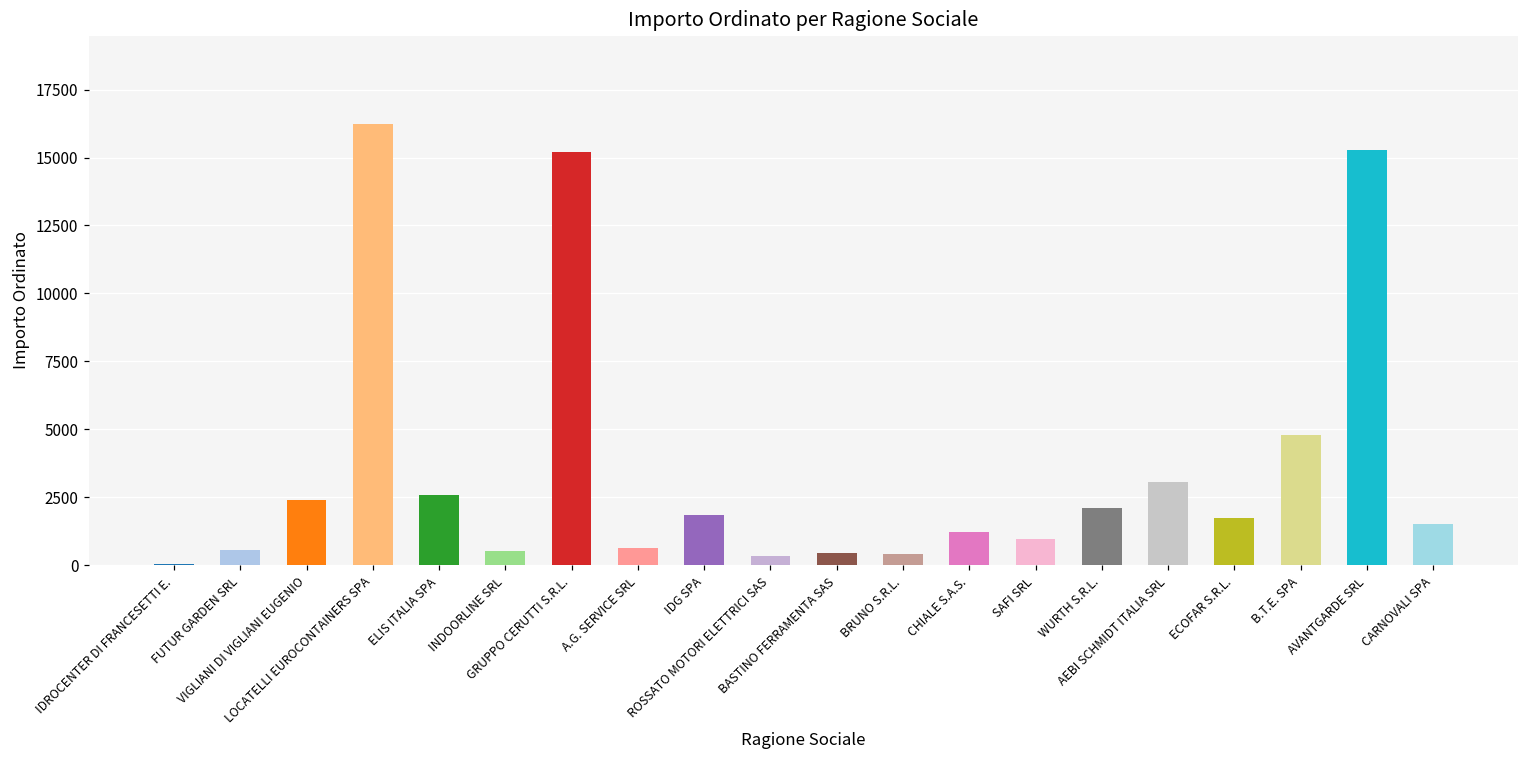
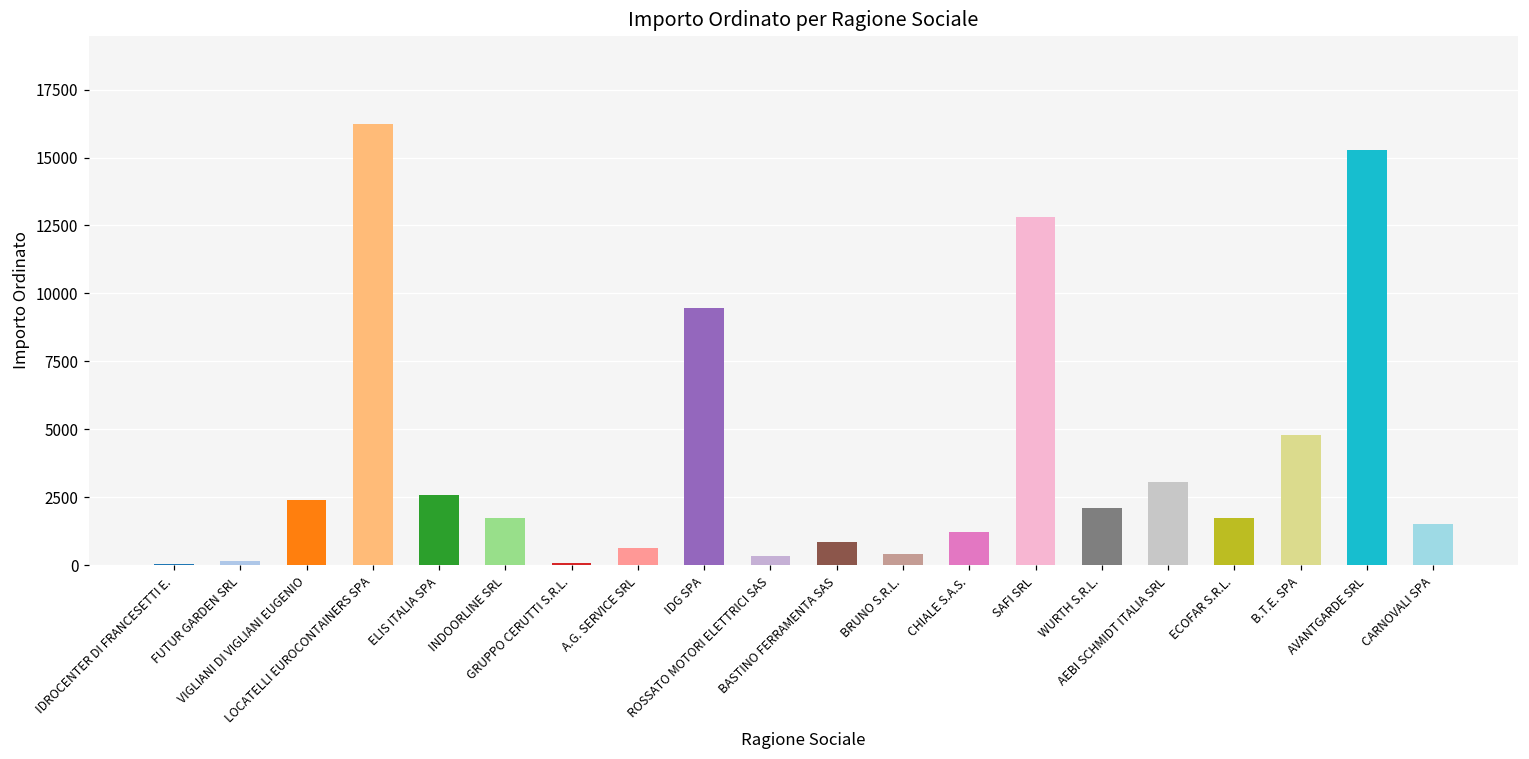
  {
-   "FUTUR GARDEN SRL": 600,
+   "FUTUR GARDEN SRL": 200,
    "VIGLIANI DI VIGLIANI EUGENIO": 2400,
    "LOCATELLI EUROCONTAINERS SPA": 16200,
    "ELIS ITALIA SPA": 2600,
-   "INDOORLINE SRL": 500,
-   "GRUPPO CERUTTI S.R.L.": 15200,
+   "INDOORLINE SRL": 1700,
+   "GRUPPO CERUTTI S.R.L.": 100,
    "A.G. SERVICE SRL": 600,
-   "IDG SPA": 1800,
+   "IDG SPA": 9500,
    "ROSSATO MOTORI ELETTRICI SAS": 300,
-   "BASTINO FERRAMENTA SAS": 500,
+   "BASTINO FERRAMENTA SAS": 900,
    "BRUNO S.R.L.": 400,
    "CHIALE S.A.S.": 1200,
-   "SAFI SRL": 1000,
+   "SAFI SRL": 12800,
    "WURTH S.R.L.": 2100,
    "AEBI SCHMIDT ITALIA SRL": 3100,
    "ECOFAR S.R.L.": 1700,
    "B.T.E. SPA": 4800,
    "AVANTGARDE SRL": 15300,
    "CARNOVALI SPA": 1500
  }
